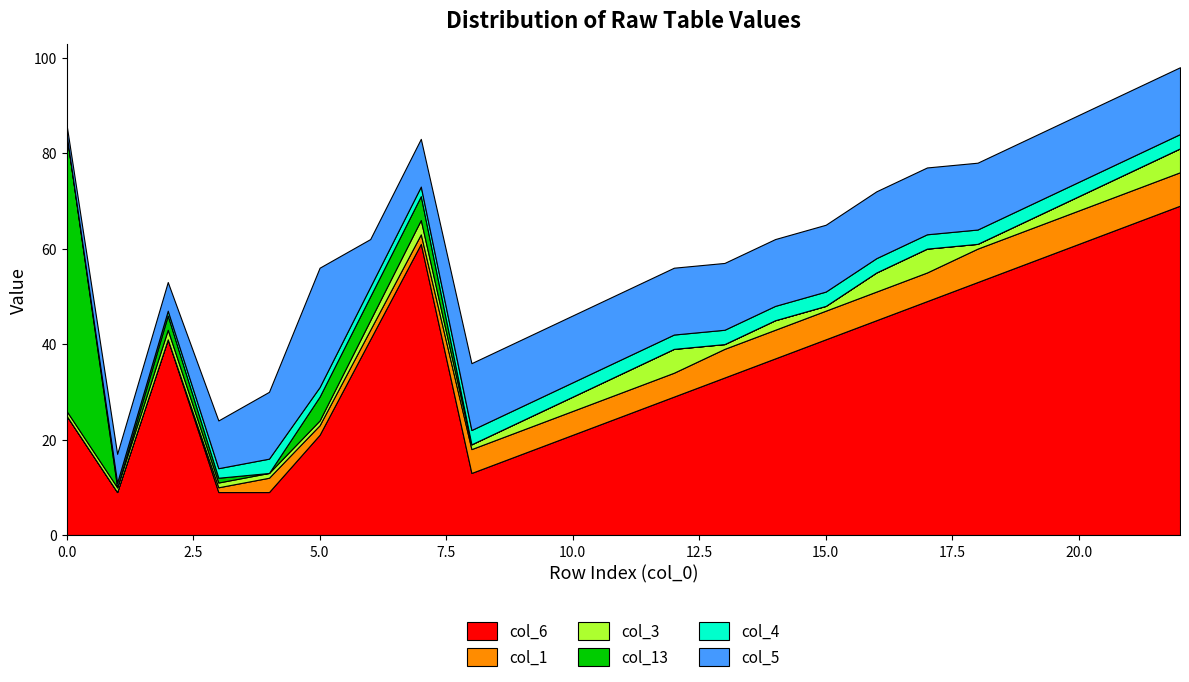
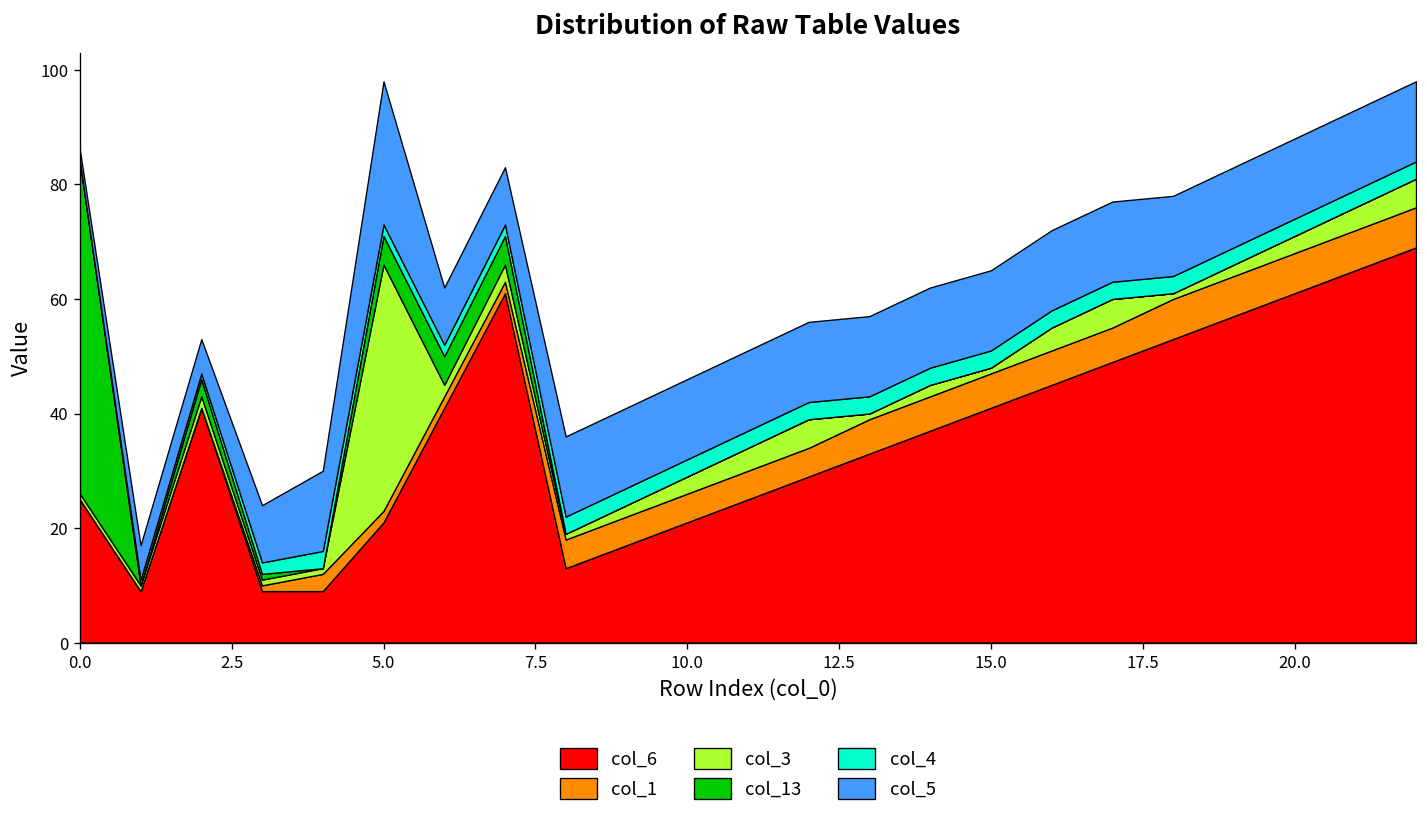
  {
    "col_3": {
-     "5.0": 1
+     "5.0": 43
    },
    "col_5": {
      "0.0": 2,
      "5.0": 25,
      "10.0": 14,
      "15.0": 14,
      "20.0": 14
    }
  }
